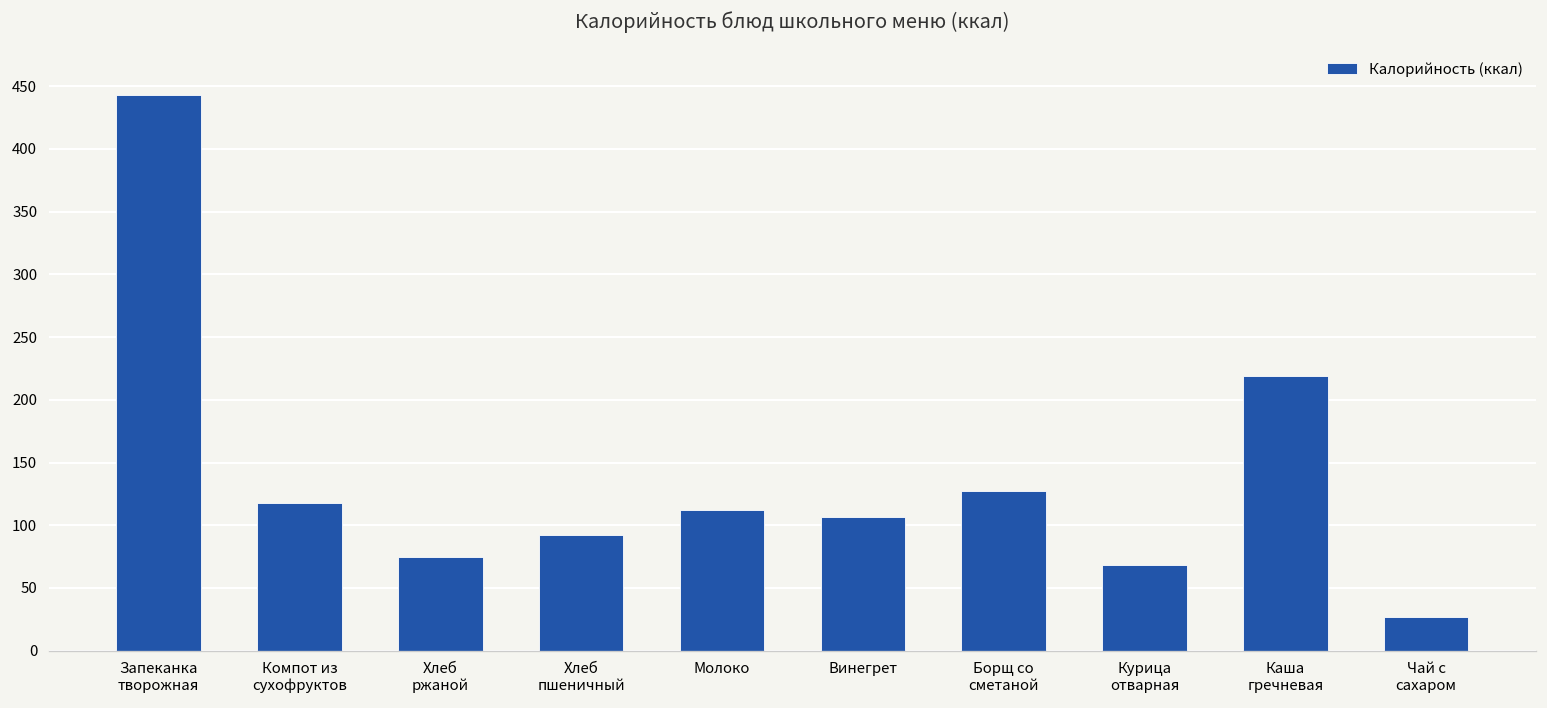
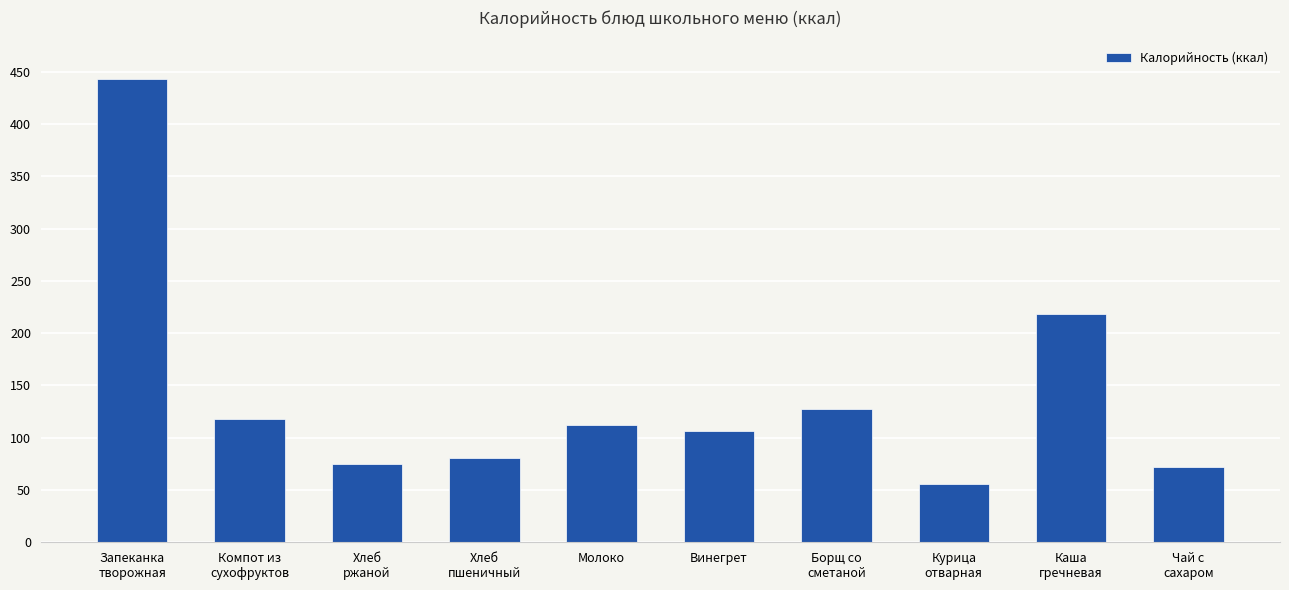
  {
    "Запеканка творожная": 443,
    "Компот из сухофруктов": 118,
    "Хлеб ржаной": 75,
-   "Хлеб пшеничный": 92,
+   "Хлеб пшеничный": 81,
    "Молоко": 112,
    "Винегрет": 107,
    "Борщ со сметаной": 127,
-   "Курица отварная": 69,
+   "Курица отварная": 56,
    "Каша гречневая": 219,
-   "Чай с сахаром": 27
+   "Чай с сахаром": 72
  }
